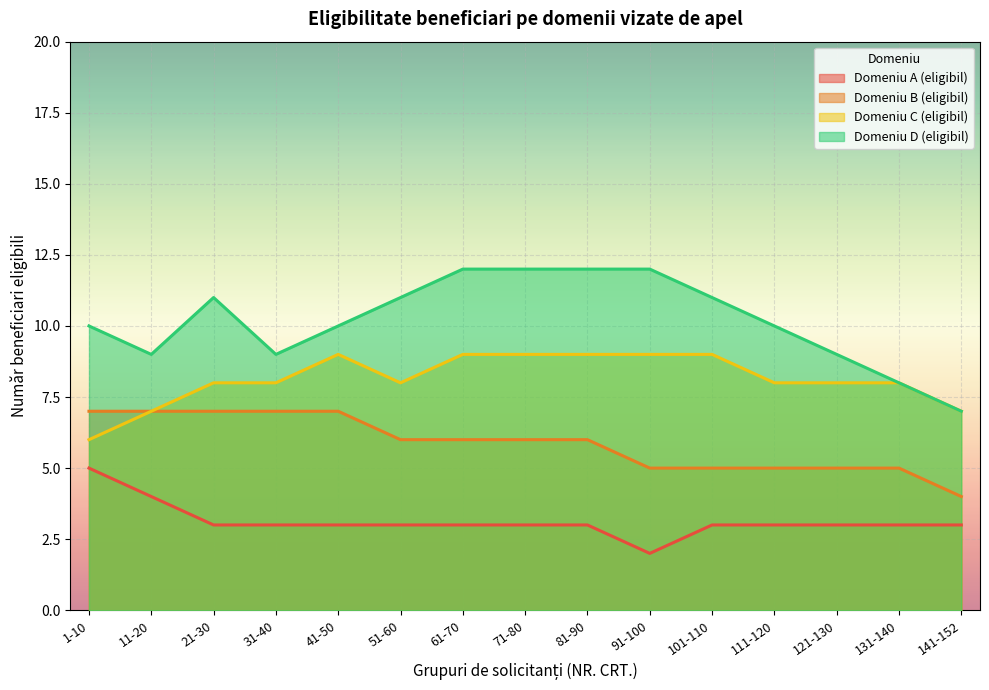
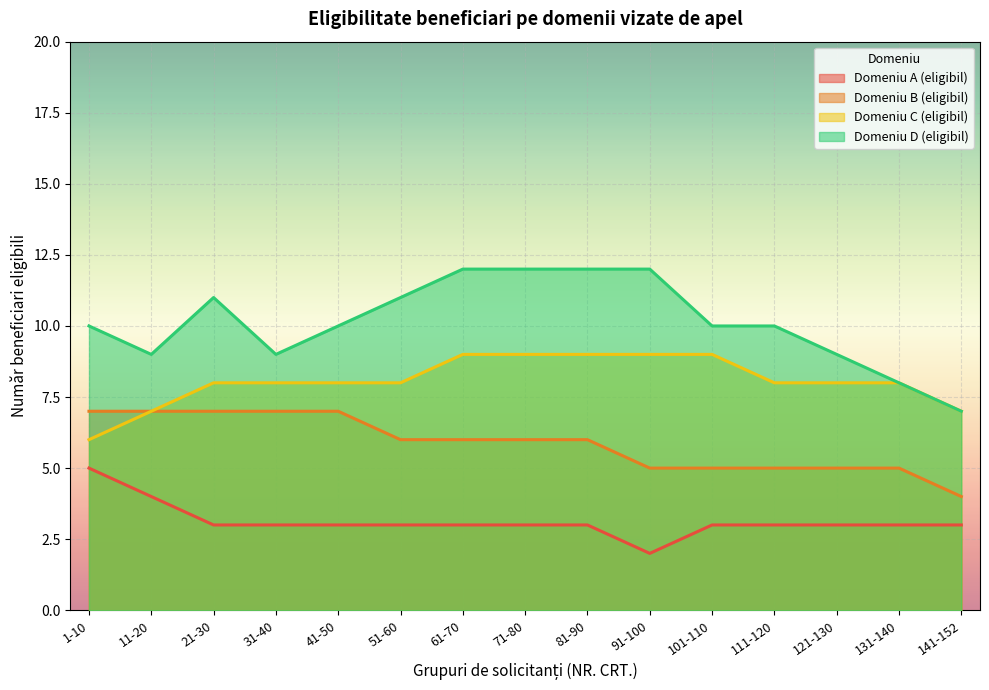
  {
    "Domeniu C (eligibil)": {
      "1-10": 6,
      "21-30": 8,
      "31-40": 8,
-     "41-50": 9,
+     "41-50": 8,
      "51-60": 8,
      "61-70": 9,
      "71-80": 9,
      "81-90": 9,
      "91-100": 9,
      "101-110": 9,
      "111-120": 8,
      "121-130": 8
    },
    "Domeniu D (eligibil)": {
      "1-10": 10,
      "11-20": 9,
      "21-30": 11,
      "31-40": 9,
      "41-50": 10,
      "51-60": 11,
      "61-70": 12,
      "71-80": 12,
      "81-90": 12,
      "91-100": 12,
-     "101-110": 11,
+     "101-110": 10,
      "111-120": 10,
      "121-130": 9
    }
  }
